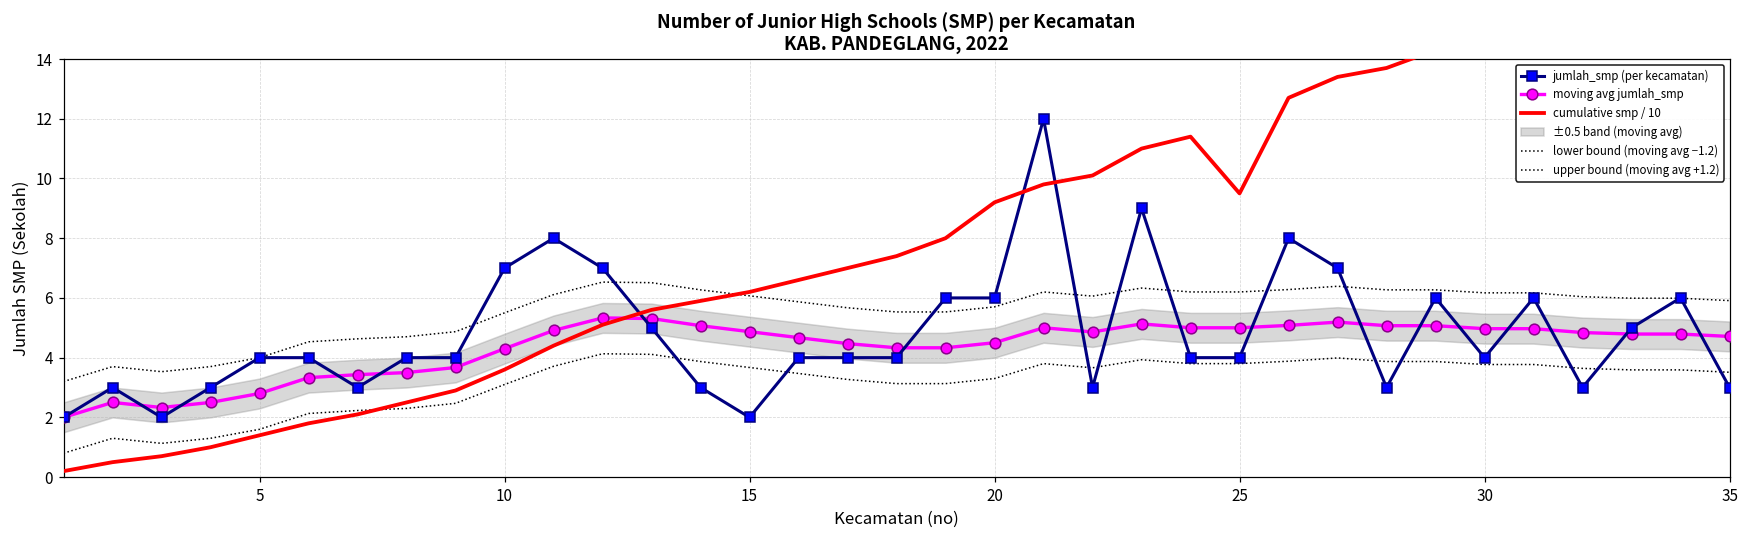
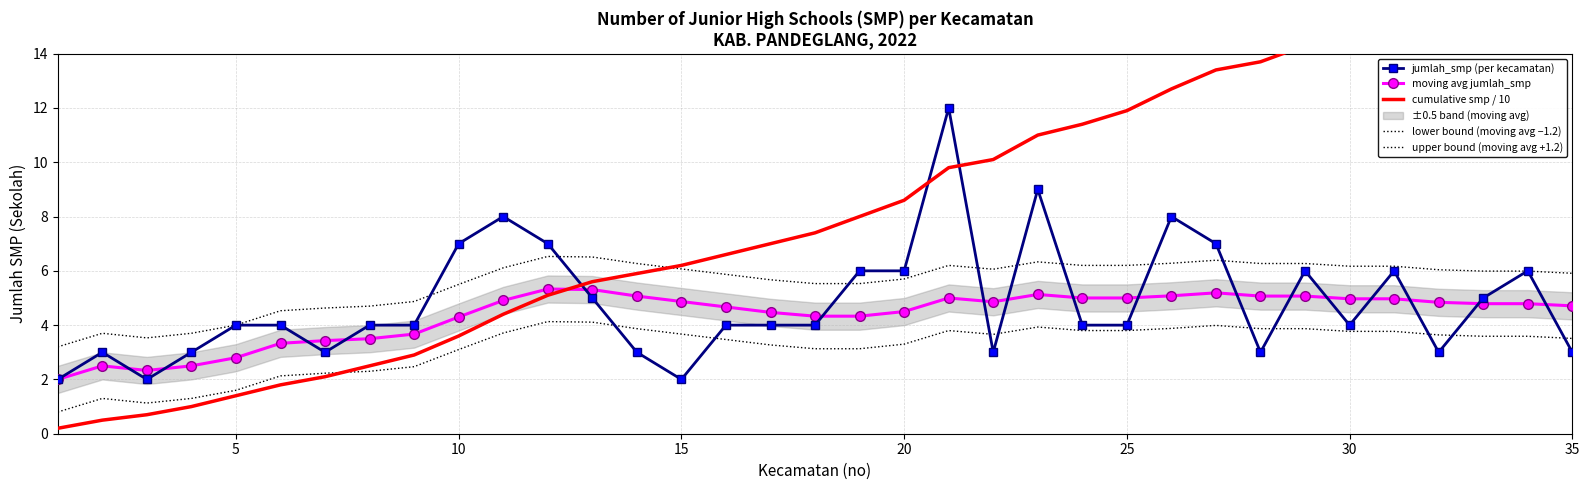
  {
    "cumulative smp / 10": {
      "5": 1.4,
      "10": 3.6,
      "15": 6.2,
-     "20": 9.2,
-     "25": 9.5
+     "20": 8.6,
+     "25": 11.9
    }
  }
